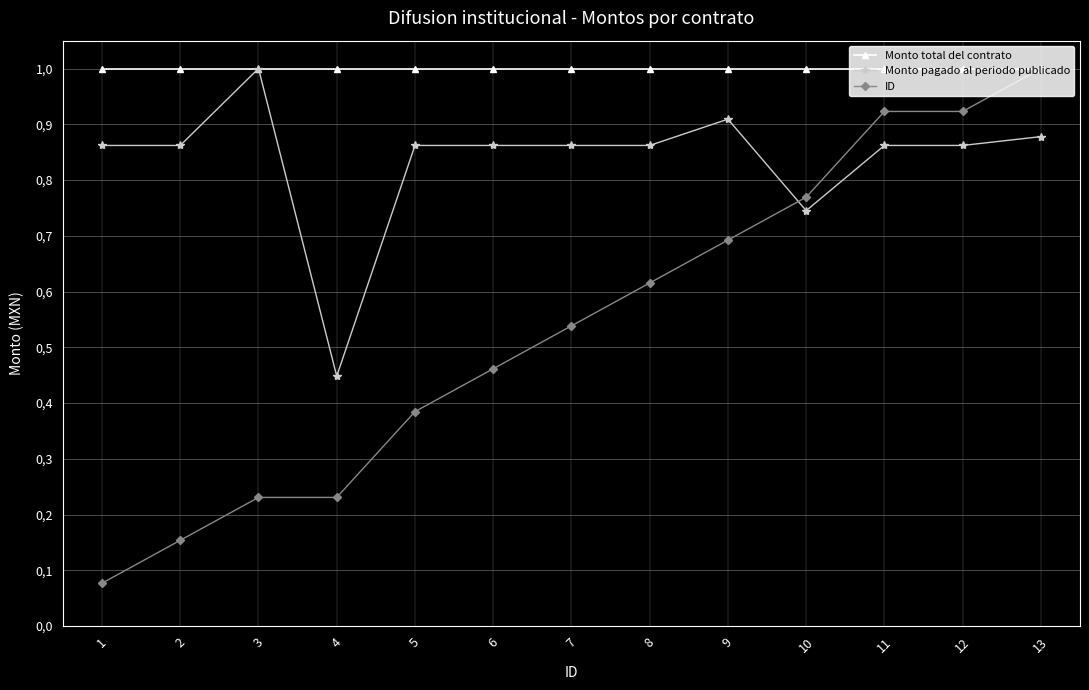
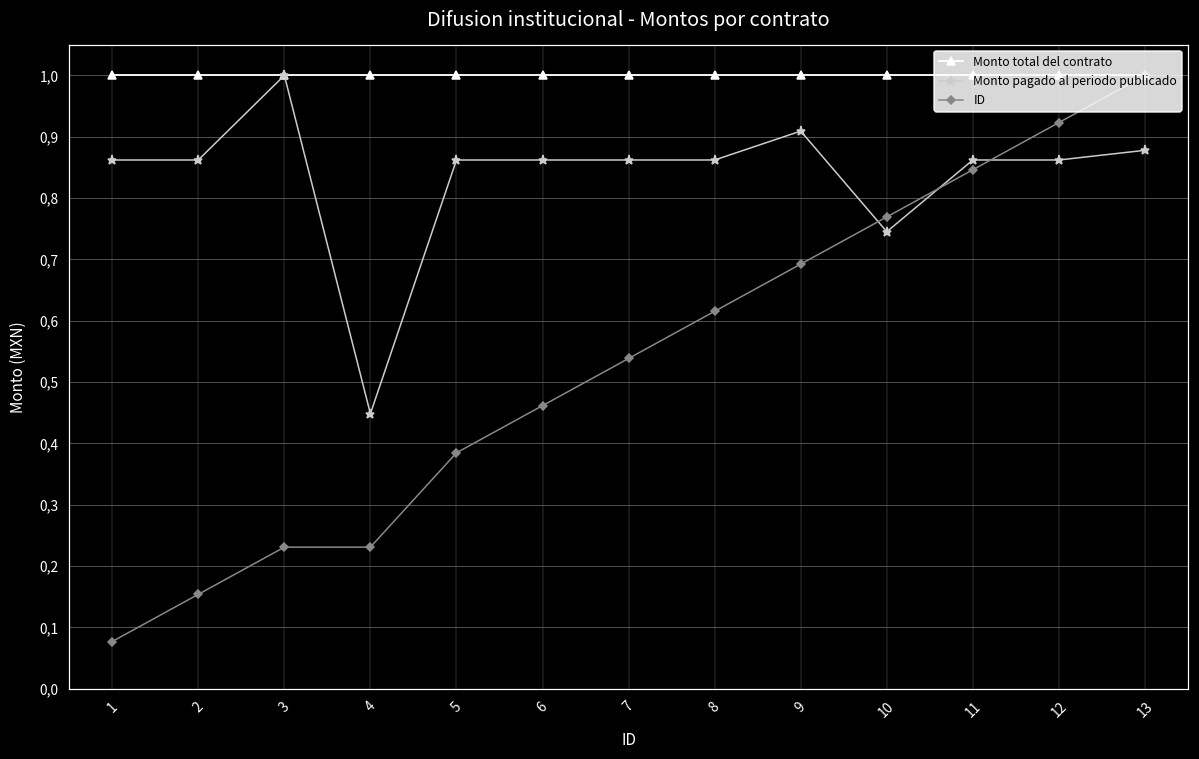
  {
    "Monto total del contrato": {
      "1": 10.0,
      "2": 10.0,
      "4": 10.0,
      "5": 10.0,
      "6": 10.0,
      "7": 10.0,
      "8": 10.0,
      "9": 10.0,
      "10": 10.0
    },
    "Monto pagado al periodo publicado": {
      "1": 8.6,
      "2": 8.6,
      "4": 4.5,
      "5": 8.6,
      "6": 8.6,
      "7": 8.6,
      "8": 8.6,
      "9": 9.1,
      "10": 7.5,
      "11": 8.6,
      "12": 8.6,
      "13": 8.8
    },
    "ID": {
      "1": 0.8,
      "2": 1.5,
      "3": 2.3,
      "4": 2.3,
      "5": 3.8,
      "6": 4.6,
      "7": 5.4,
      "8": 6.2,
      "9": 6.9,
      "10": 7.7,
-     "11": 9.2,
+     "11": 8.5,
      "12": 9.2
    }
  }
